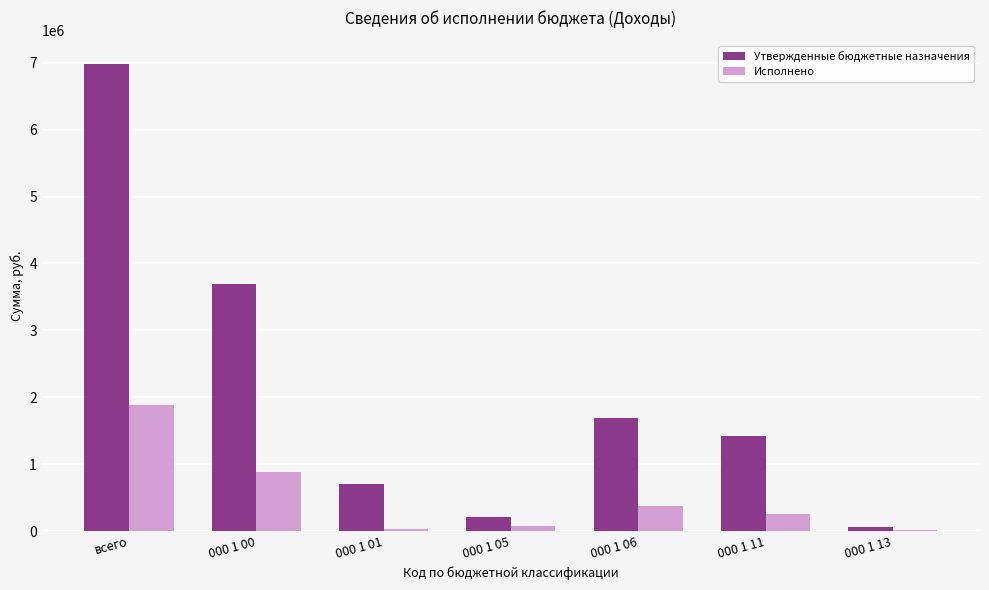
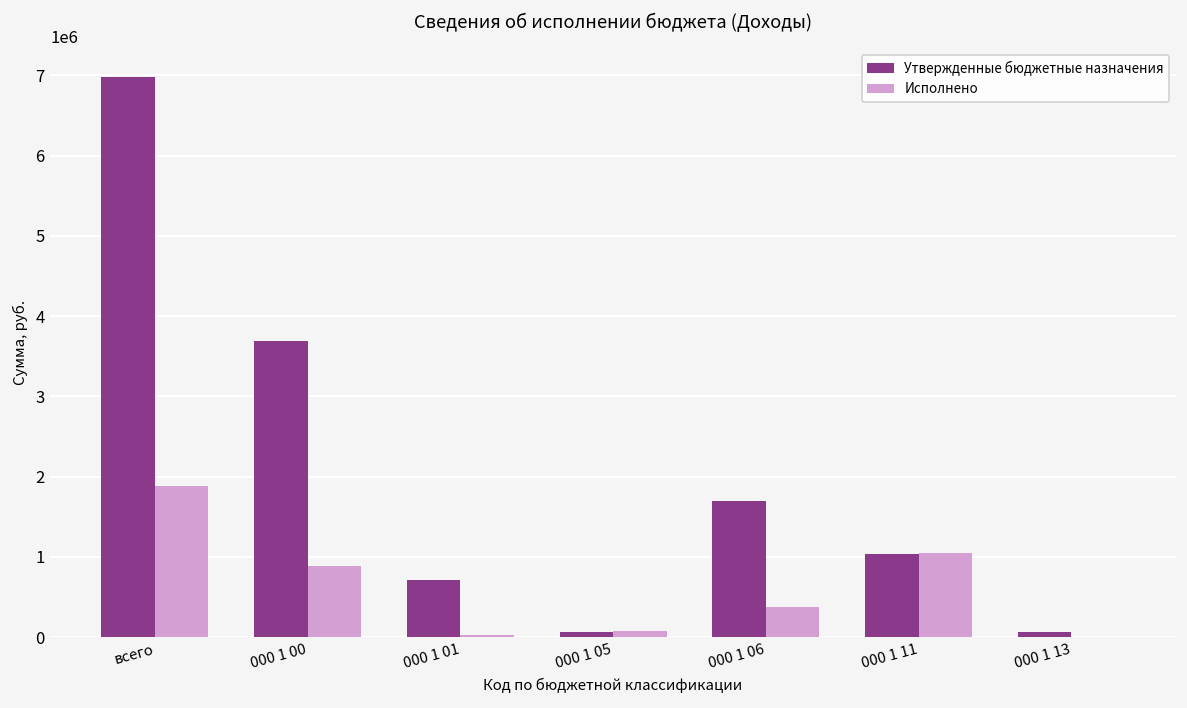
  {
    "Утвержденные бюджетные назначения": {
      "всего": 7000000,
      "000 1 00": 3700000,
      "000 1 01": 700000,
-     "000 1 05": 200000,
+     "000 1 05": 100000,
      "000 1 06": 1700000,
-     "000 1 11": 1400000,
+     "000 1 11": 1000000,
      "000 1 13": 100000
    },
    "Исполнено": {
      "всего": 1900000,
      "000 1 00": 900000,
      "000 1 05": 100000,
      "000 1 06": 400000,
-     "000 1 11": 300000
+     "000 1 11": 1000000
    }
  }
